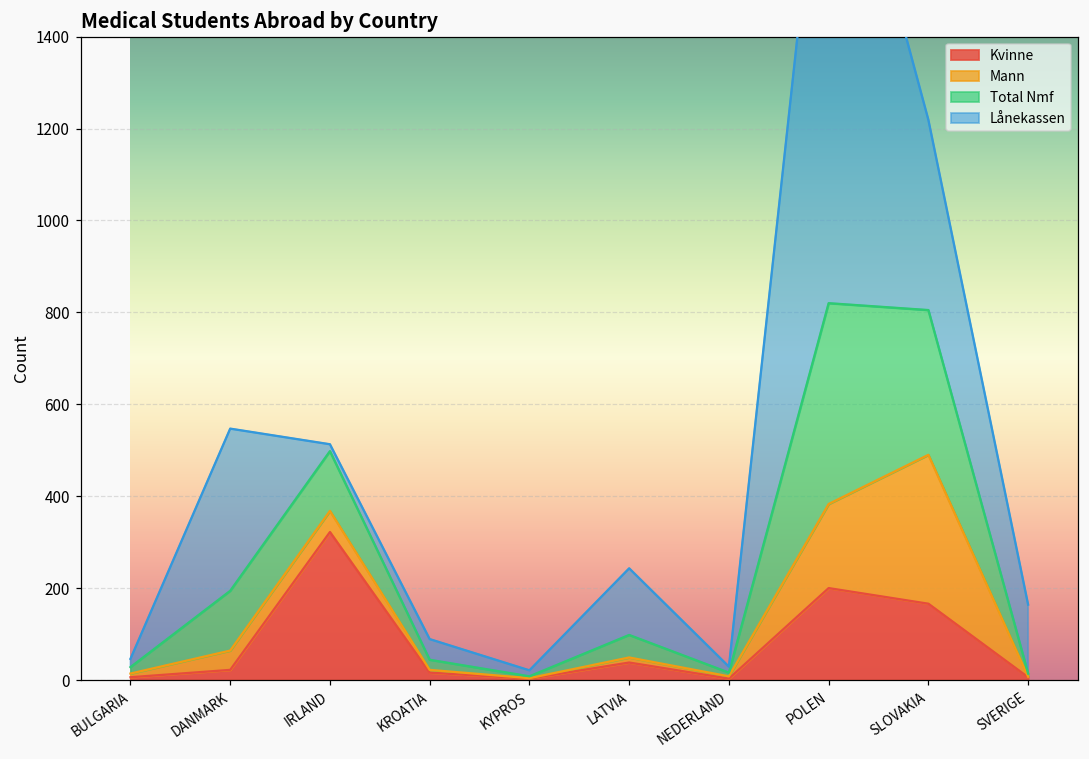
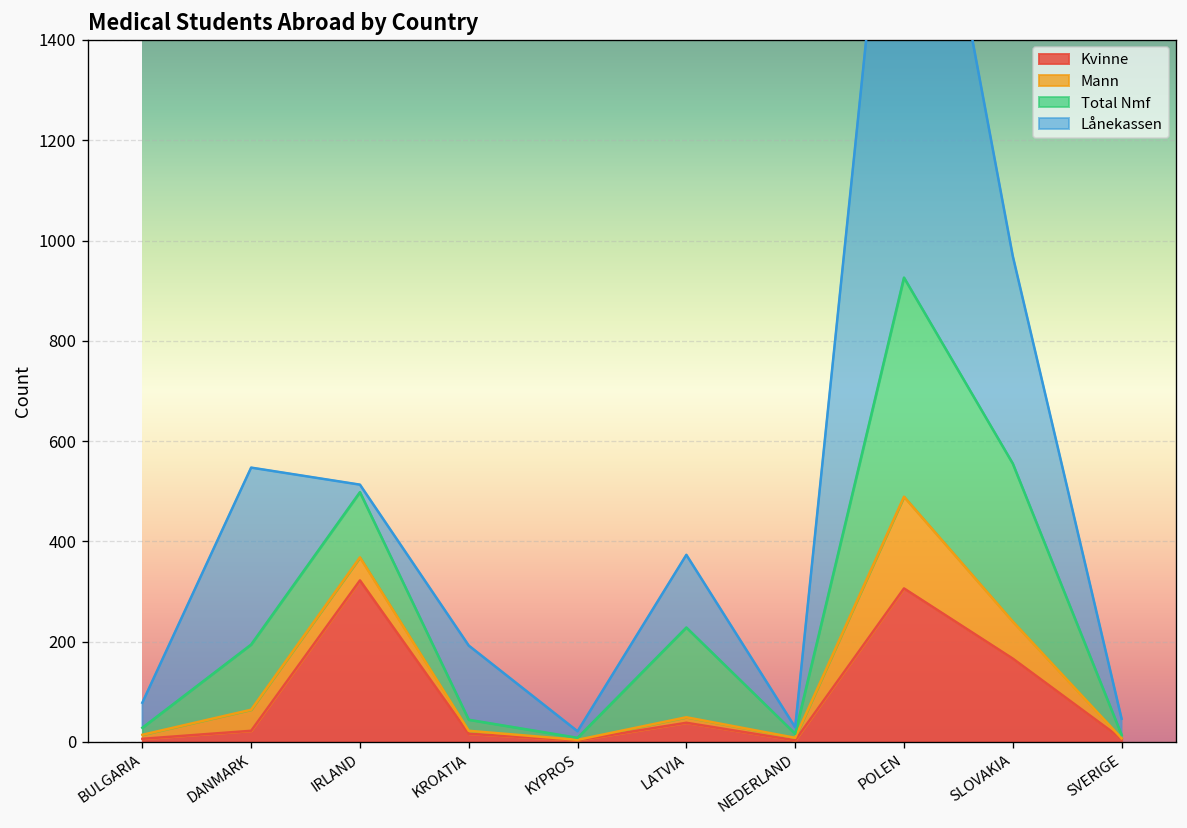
  {
    "Kvinne": {
      "BULGARIA": 10,
      "DANMARK": 20,
      "IRLAND": 320,
      "LATVIA": 40,
-     "POLEN": 200,
+     "POLEN": 310,
      "SLOVAKIA": 170
    },
    "Mann": {
      "BULGARIA": 10,
      "DANMARK": 40,
      "IRLAND": 50,
      "LATVIA": 10,
      "POLEN": 180,
-     "SLOVAKIA": 320
+     "SLOVAKIA": 70
    },
    "Total Nmf": {
      "BULGARIA": 10,
      "DANMARK": 130,
      "IRLAND": 130,
      "KROATIA": 20,
-     "LATVIA": 50,
+     "LATVIA": 180,
      "NEDERLAND": 10,
      "POLEN": 440,
      "SLOVAKIA": 320,
      "SVERIGE": 10
    },
    "Lånekassen": {
-     "BULGARIA": 20,
+     "BULGARIA": 50,
      "DANMARK": 350,
      "IRLAND": 20,
-     "KROATIA": 50,
+     "KROATIA": 150,
      "KYPROS": 10,
      "LATVIA": 150,
      "NEDERLAND": 10,
      "SLOVAKIA": 410,
-     "SVERIGE": 150
+     "SVERIGE": 30
    }
  }
